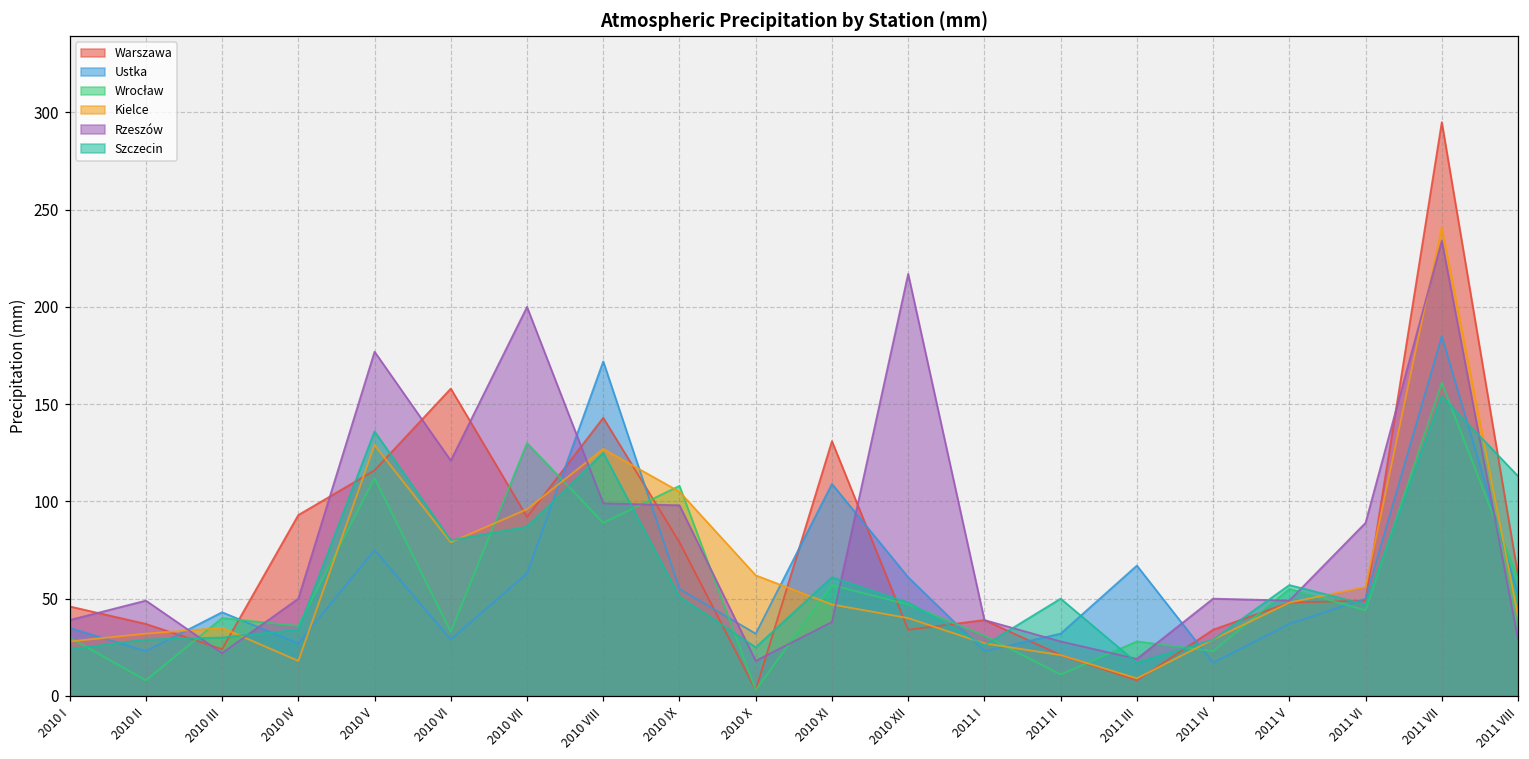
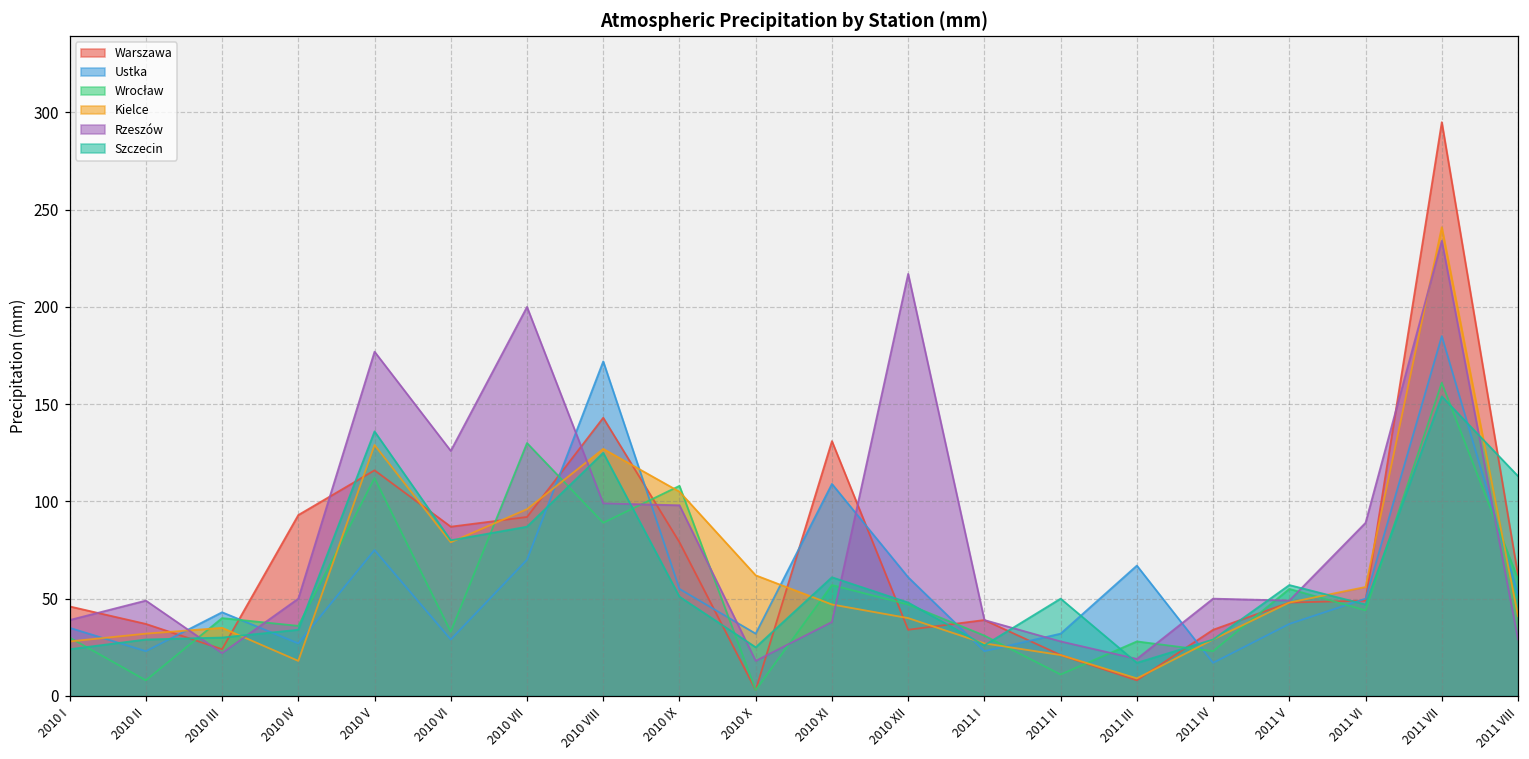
  {
    "Warszawa": {
      "2010 I": 46,
      "2010 II": 37,
      "2010 III": 24,
      "2010 IV": 93,
      "2010 V": 116,
-     "2010 VI": 158,
+     "2010 VI": 87,
      "2010 VII": 92,
      "2010 VIII": 143,
      "2010 IX": 79,
      "2010 XI": 131,
      "2010 XII": 34,
      "2011 IV": 34,
      "2011 VII": 295,
      "2011 VIII": 62
    },
    "Ustka": {
      "2010 I": 35,
      "2010 II": 23,
      "2010 III": 43,
      "2010 IV": 27,
      "2010 V": 75,
      "2010 VI": 29,
-     "2010 VII": 63,
+     "2010 VII": 70,
      "2010 VIII": 172,
      "2010 IX": 55,
      "2010 X": 32,
      "2010 XI": 109,
      "2010 XII": 61,
      "2011 I": 23,
      "2011 II": 32,
      "2011 III": 67,
      "2011 IV": 17,
      "2011 V": 37,
      "2011 VII": 185,
      "2011 VIII": 52
    },
    "Kielce": {
      "2010 I": 28,
      "2010 II": 32,
      "2010 III": 35,
      "2010 IV": 18,
      "2010 V": 129,
      "2010 VII": 96,
      "2010 VIII": 127,
      "2010 IX": 105,
      "2010 X": 62,
      "2010 XI": 47,
      "2010 XII": 40,
      "2011 VI": 56,
      "2011 VII": 241,
      "2011 VIII": 41
    },
    "Rzeszów": {
      "2010 I": 39,
      "2010 II": 49,
      "2010 III": 22,
      "2010 IV": 50,
      "2010 V": 177,
-     "2010 VI": 121,
+     "2010 VI": 126,
      "2010 VII": 200,
      "2010 VIII": 99,
      "2010 IX": 98,
      "2010 X": 18,
      "2010 XI": 38,
      "2010 XII": 217,
      "2011 II": 28,
      "2011 III": 19,
      "2011 IV": 50,
      "2011 VI": 89,
      "2011 VII": 234,
      "2011 VIII": 29
    }
  }
